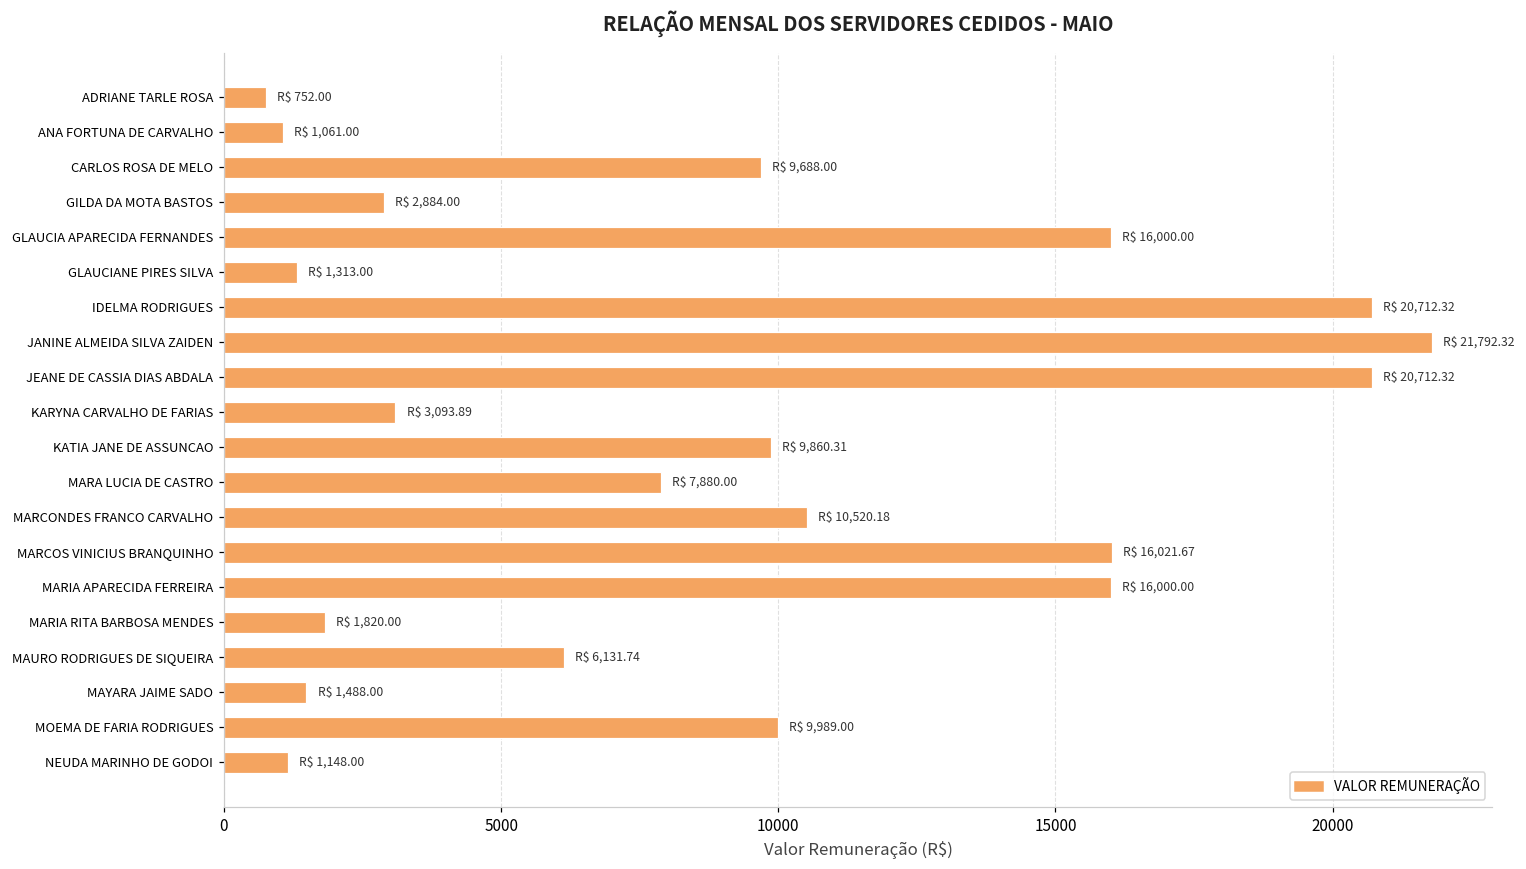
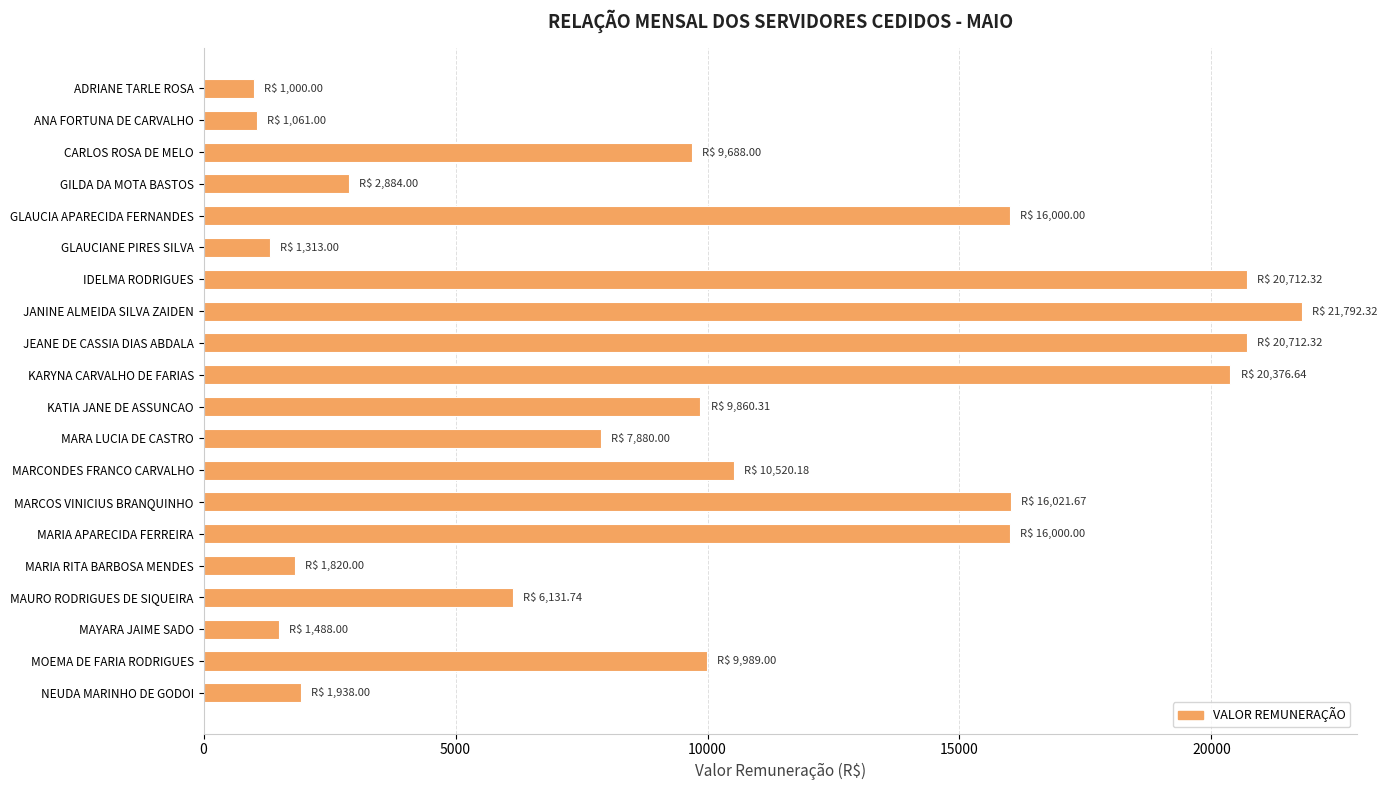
  {
-   "ADRIANE TARLE ROSA": "752.00",
+   "ADRIANE TARLE ROSA": "1,000.00",
    "ANA FORTUNA DE CARVALHO": "1,061.00",
    "CARLOS ROSA DE MELO": "9,688.00",
    "GILDA DA MOTA BASTOS": "2,884.00",
    "GLAUCIA APARECIDA FERNANDES": "16,000.00",
    "GLAUCIANE PIRES SILVA": "1,313.00",
    "IDELMA RODRIGUES": "20,712.32",
    "JANINE ALMEIDA SILVA ZAIDEN": "21,792.32",
    "JEANE DE CASSIA DIAS ABDALA": "20,712.32",
-   "KARYNA CARVALHO DE FARIAS": "3,093.89",
+   "KARYNA CARVALHO DE FARIAS": "20,376.64",
    "KATIA JANE DE ASSUNCAO": "9,860.31",
    "MARA LUCIA DE CASTRO": "7,880.00",
    "MARCONDES FRANCO CARVALHO": "10,520.18",
    "MARCOS VINICIUS BRANQUINHO": "16,021.67",
    "MARIA APARECIDA FERREIRA": "16,000.00",
    "MARIA RITA BARBOSA MENDES": "1,820.00",
    "MAURO RODRIGUES DE SIQUEIRA": "6,131.74",
    "MAYARA JAIME SADO": "1,488.00",
    "MOEMA DE FARIA RODRIGUES": "9,989.00",
-   "NEUDA MARINHO DE GODOI": "1,148.00"
+   "NEUDA MARINHO DE GODOI": "1,938.00"
  }
